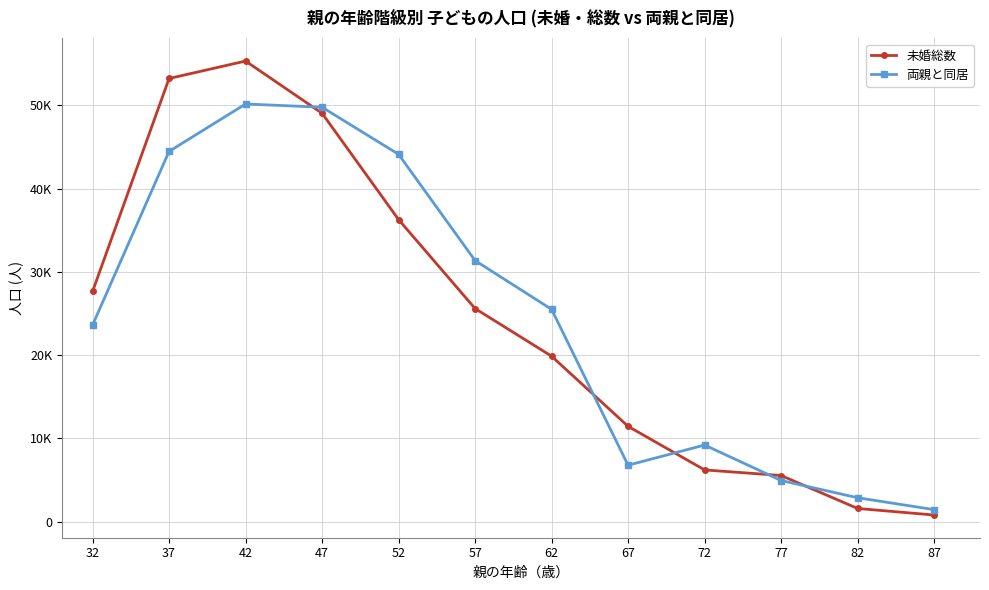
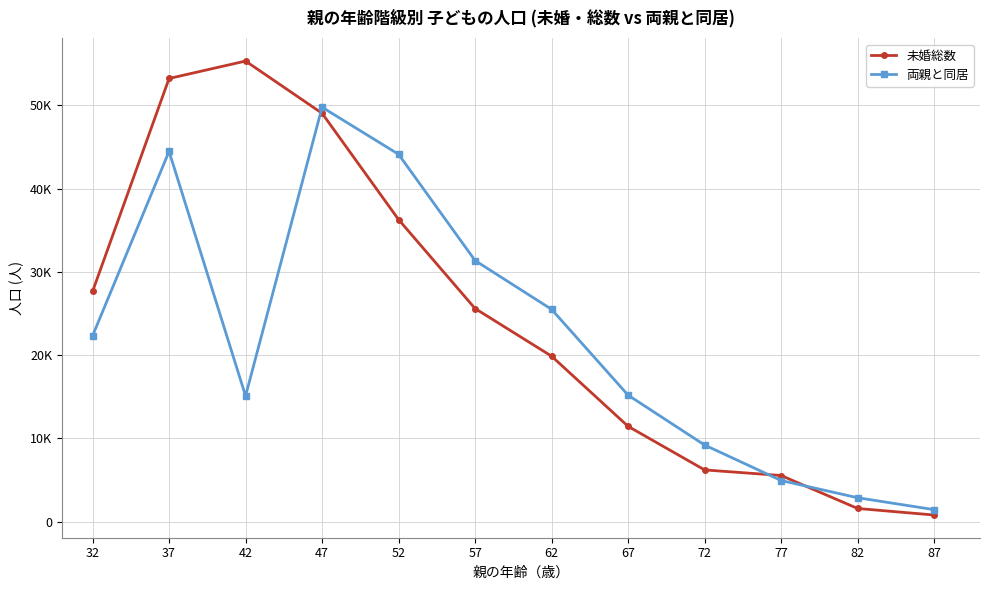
  {
    "未婚総数": {
      "32": 28000,
      "37": 53000,
      "42": 55000,
      "47": 49000,
      "52": 36000,
      "57": 26000,
      "62": 20000,
      "67": 11000,
      "72": 6000,
      "77": 6000,
      "82": 2000,
      "87": 1000
    },
    "両親と同居": {
-     "32": 24000,
+     "32": 22000,
      "37": 44000,
-     "42": 50000,
+     "42": 15000,
      "47": 50000,
      "52": 44000,
      "57": 31000,
      "62": 25000,
-     "67": 7000,
+     "67": 15000,
      "72": 9000,
      "77": 5000,
      "82": 3000,
      "87": 1000
    }
  }
